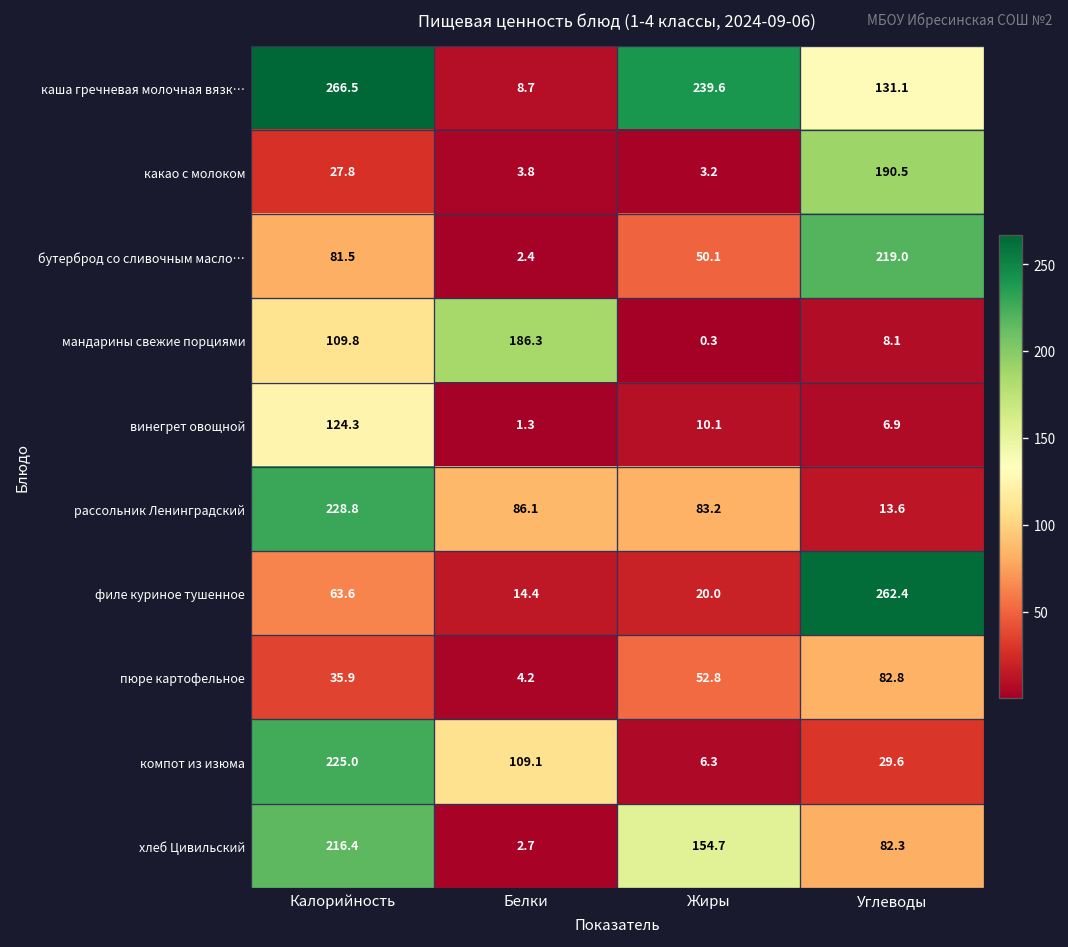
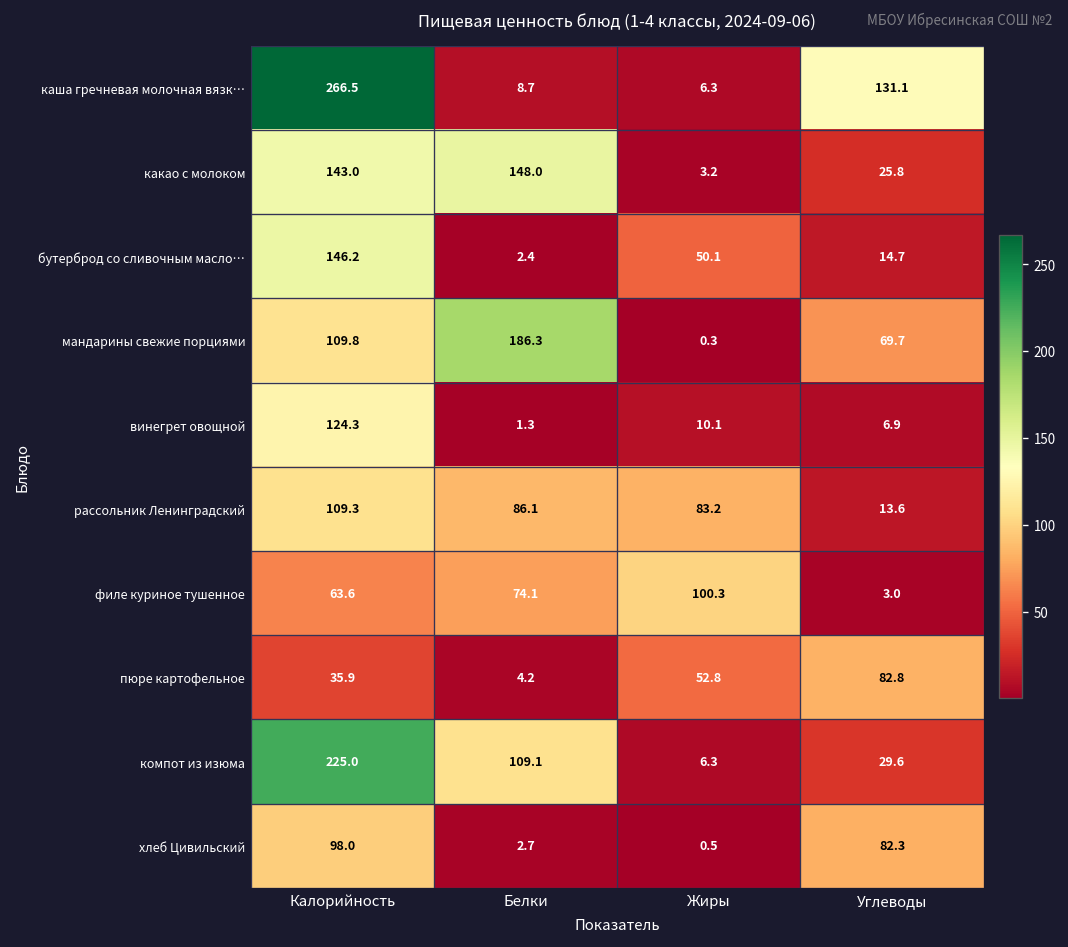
  {
    "каша гречневая молочная вязк…": {
      "Калорийность": 266.5,
      "Белки": 8.7,
-     "Жиры": 239.6,
+     "Жиры": 6.3,
      "Углеводы": 131.1
    },
    "какао с молоком": {
-     "Калорийность": 27.8,
-     "Белки": 3.8,
+     "Калорийность": 143.0,
+     "Белки": 148.0,
      "Жиры": 3.2,
-     "Углеводы": 190.5
+     "Углеводы": 25.8
    },
    "бутерброд со сливочным масло…": {
-     "Калорийность": 81.5,
+     "Калорийность": 146.2,
      "Белки": 2.4,
      "Жиры": 50.1,
-     "Углеводы": 219.0
+     "Углеводы": 14.7
    },
    "мандарины свежие порциями": {
      "Калорийность": 109.8,
      "Белки": 186.3,
      "Жиры": 0.3,
-     "Углеводы": 8.1
+     "Углеводы": 69.7
    },
    "винегрет овощной": {
      "Калорийность": 124.3,
      "Белки": 1.3,
      "Жиры": 10.1,
      "Углеводы": 6.9
    },
    "рассольник Ленинградский": {
-     "Калорийность": 228.8,
+     "Калорийность": 109.3,
      "Белки": 86.1,
      "Жиры": 83.2,
      "Углеводы": 13.6
    },
    "филе куриное тушенное": {
      "Калорийность": 63.6,
-     "Белки": 14.4,
-     "Жиры": 20.0,
-     "Углеводы": 262.4
+     "Белки": 74.1,
+     "Жиры": 100.3,
+     "Углеводы": 3.0
    },
    "пюре картофельное": {
      "Калорийность": 35.9,
      "Белки": 4.2,
      "Жиры": 52.8,
      "Углеводы": 82.8
    },
    "компот из изюма": {
      "Калорийность": 225.0,
      "Белки": 109.1,
      "Жиры": 6.3,
      "Углеводы": 29.6
    },
    "хлеб Цивильский": {
-     "Калорийность": 216.4,
+     "Калорийность": 98.0,
      "Белки": 2.7,
-     "Жиры": 154.7,
+     "Жиры": 0.5,
      "Углеводы": 82.3
    }
  }
